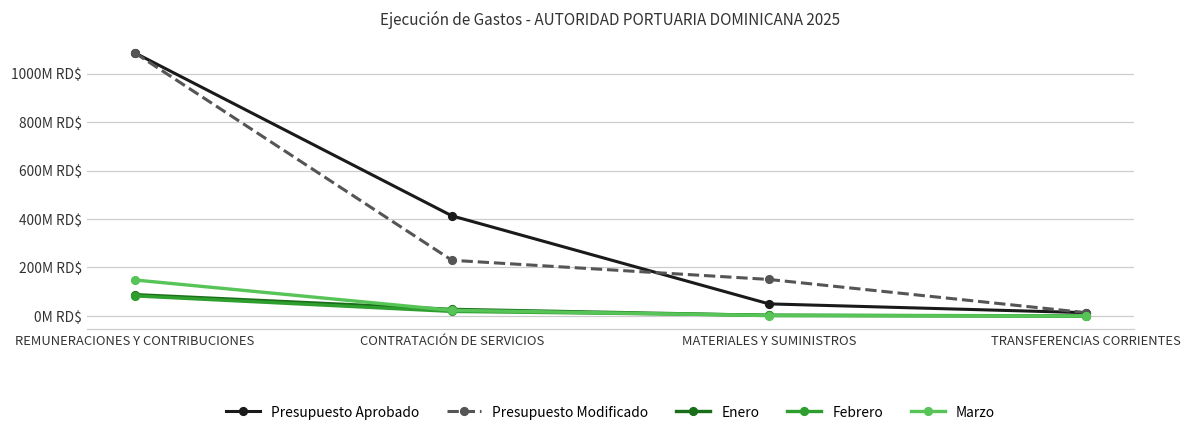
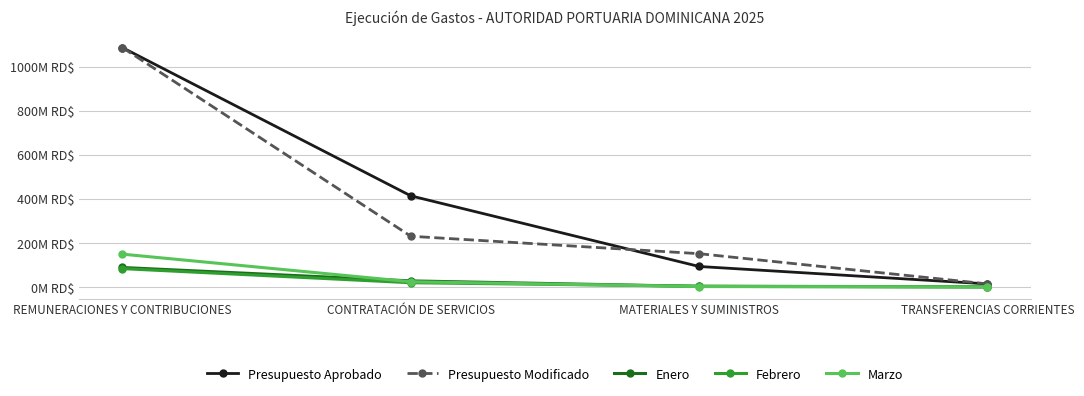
  {
    "Presupuesto Aprobado": {
      "CONTRATACIÓN DE SERVICIOS": "410M RD$",
-     "MATERIALES Y SUMINISTROS": "50M RD$"
+     "MATERIALES Y SUMINISTROS": "90M RD$"
    },
    "Presupuesto Modificado": {
      "CONTRATACIÓN DE SERVICIOS": "230M RD$",
      "MATERIALES Y SUMINISTROS": "150M RD$"
    },
    "Marzo": {
      "REMUNERACIONES Y CONTRIBUCIONES": "150M RD$"
    }
  }
